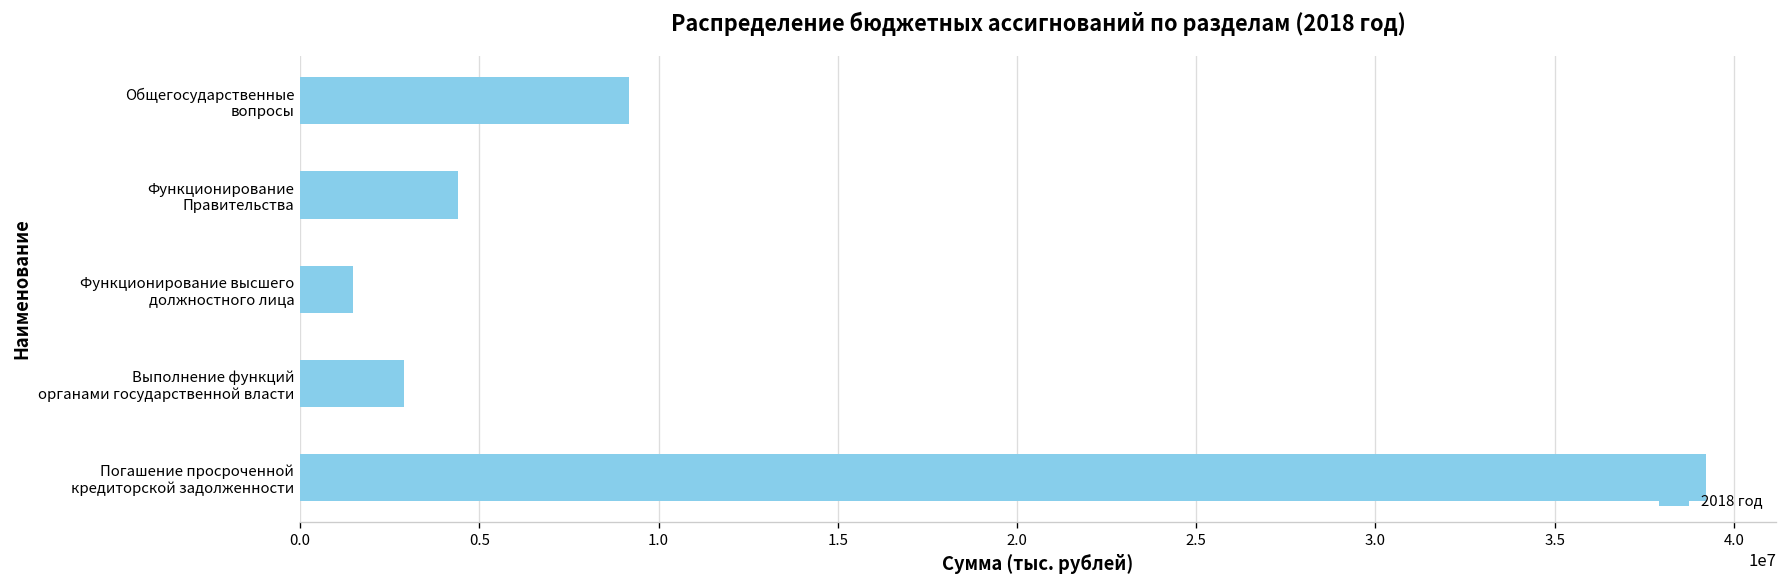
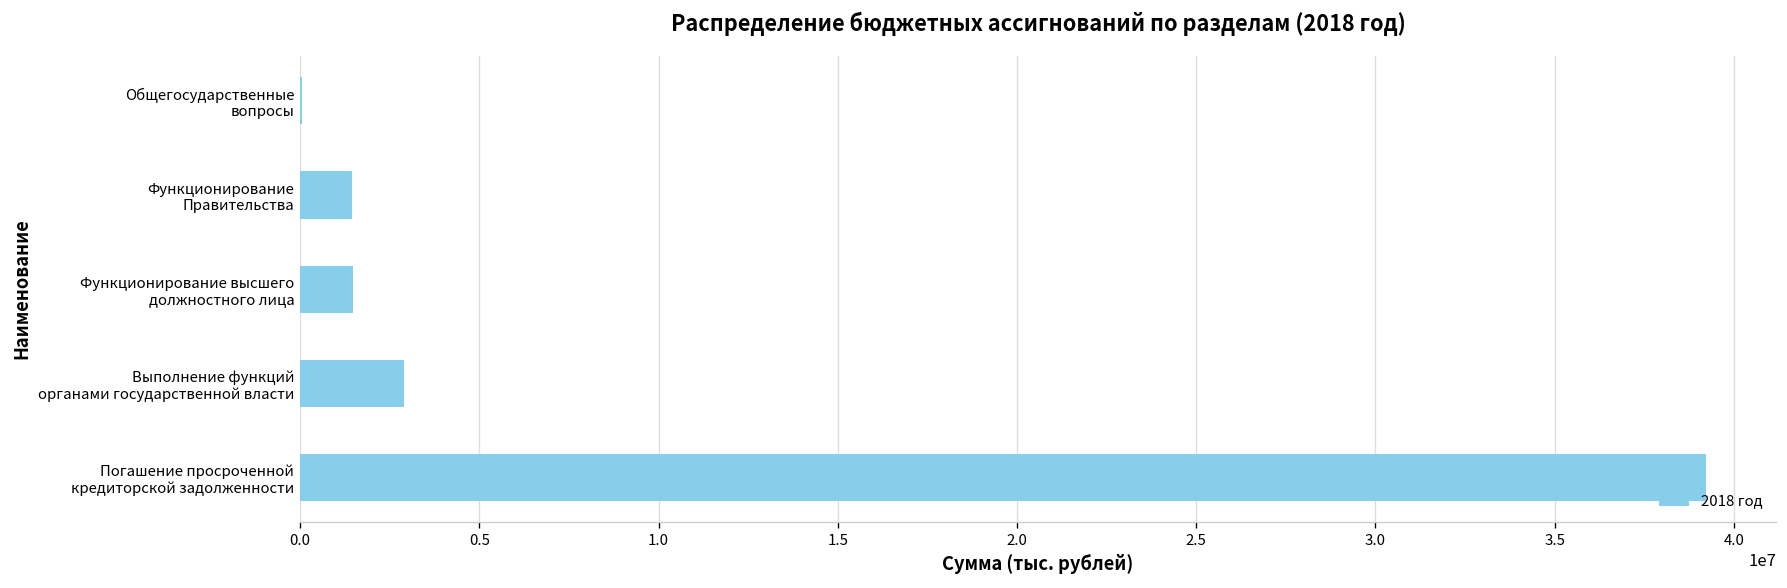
  {
-   "Общегосударственные вопросы": 9200000,
-   "Функционирование Правительства": 4400000,
+   "Общегосударственные вопросы": 0,
+   "Функционирование Правительства": 1400000,
    "Функционирование высшего должностного лица": 1500000,
    "Выполнение функций органами государственной власти": 2900000,
    "Погашение просроченной кредиторской задолженности": 39200000
  }
